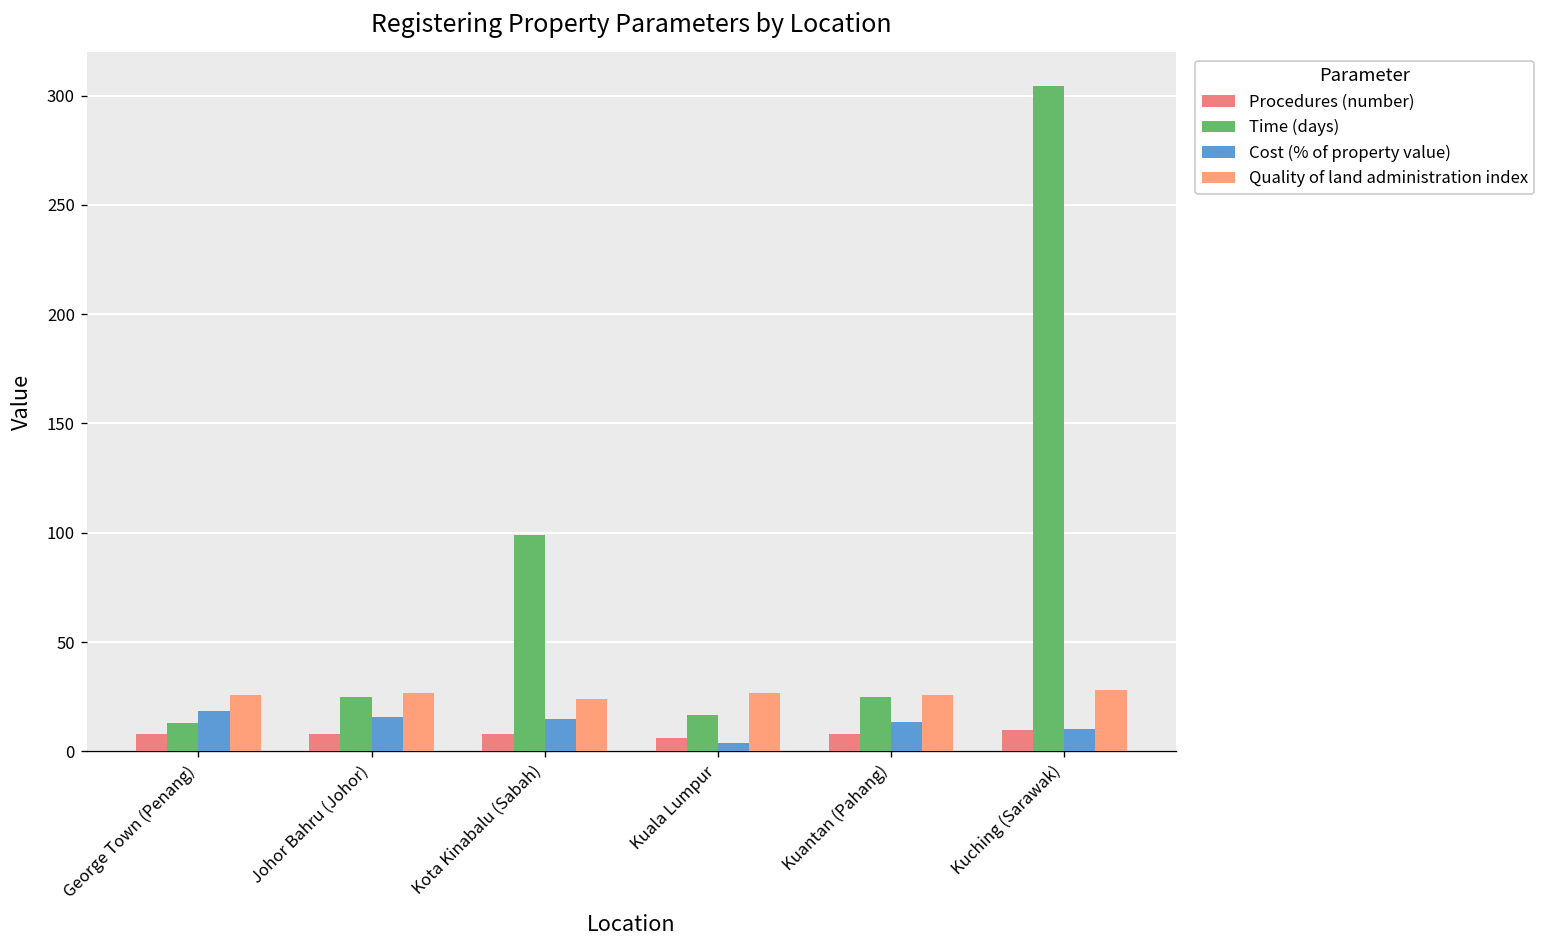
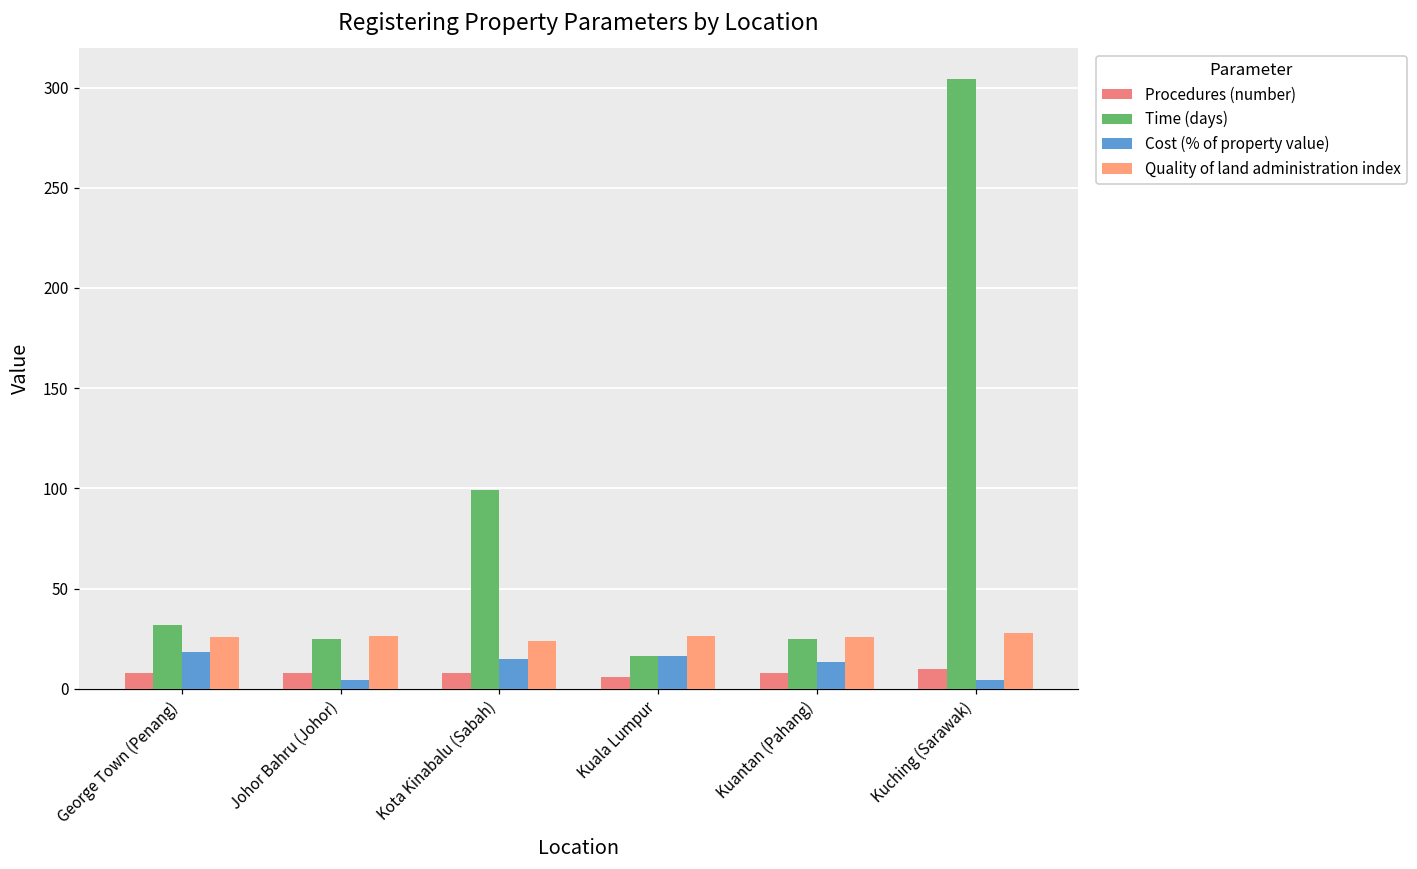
  {
    "Time (days)": {
-     "George Town (Penang)": 13,
+     "George Town (Penang)": 32,
      "Johor Bahru (Johor)": 25,
      "Kota Kinabalu (Sabah)": 99,
      "Kuala Lumpur": 17,
      "Kuantan (Pahang)": 25,
      "Kuching (Sarawak)": 305
    },
    "Cost (% of property value)": {
      "George Town (Penang)": 19,
-     "Johor Bahru (Johor)": 16,
+     "Johor Bahru (Johor)": 4,
      "Kota Kinabalu (Sabah)": 15,
-     "Kuala Lumpur": 4,
+     "Kuala Lumpur": 16,
      "Kuantan (Pahang)": 13,
-     "Kuching (Sarawak)": 10
+     "Kuching (Sarawak)": 4
    }
  }
